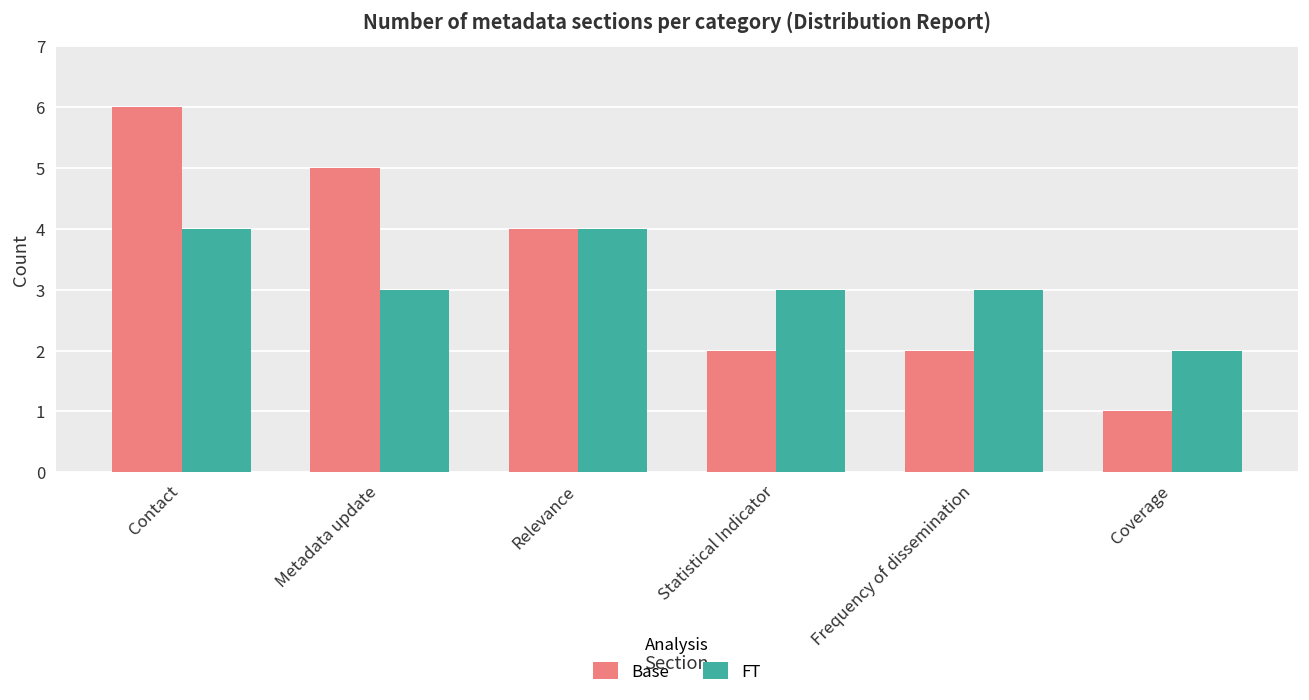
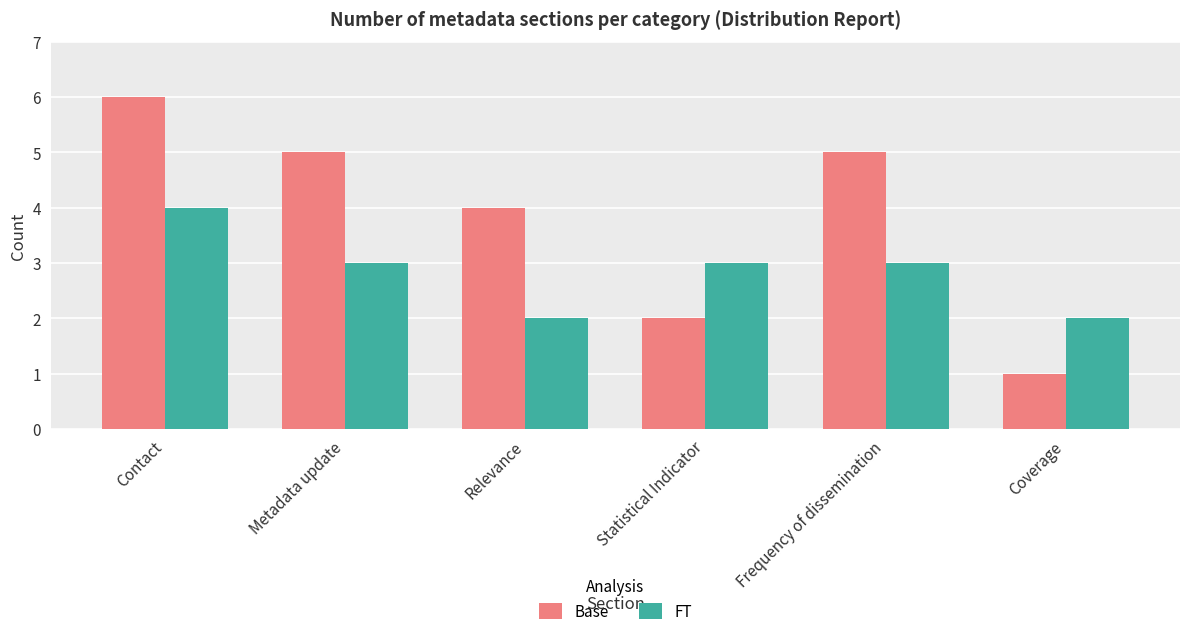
  {
    "Base": {
      "Contact": 6,
      "Metadata update": 5,
      "Relevance": 4,
      "Statistical Indicator": 2,
-     "Frequency of dissemination": 2,
+     "Frequency of dissemination": 5,
      "Coverage": 1
    },
    "FT": {
      "Contact": 4,
      "Metadata update": 3,
-     "Relevance": 4,
+     "Relevance": 2,
      "Statistical Indicator": 3,
      "Frequency of dissemination": 3,
      "Coverage": 2
    }
  }
